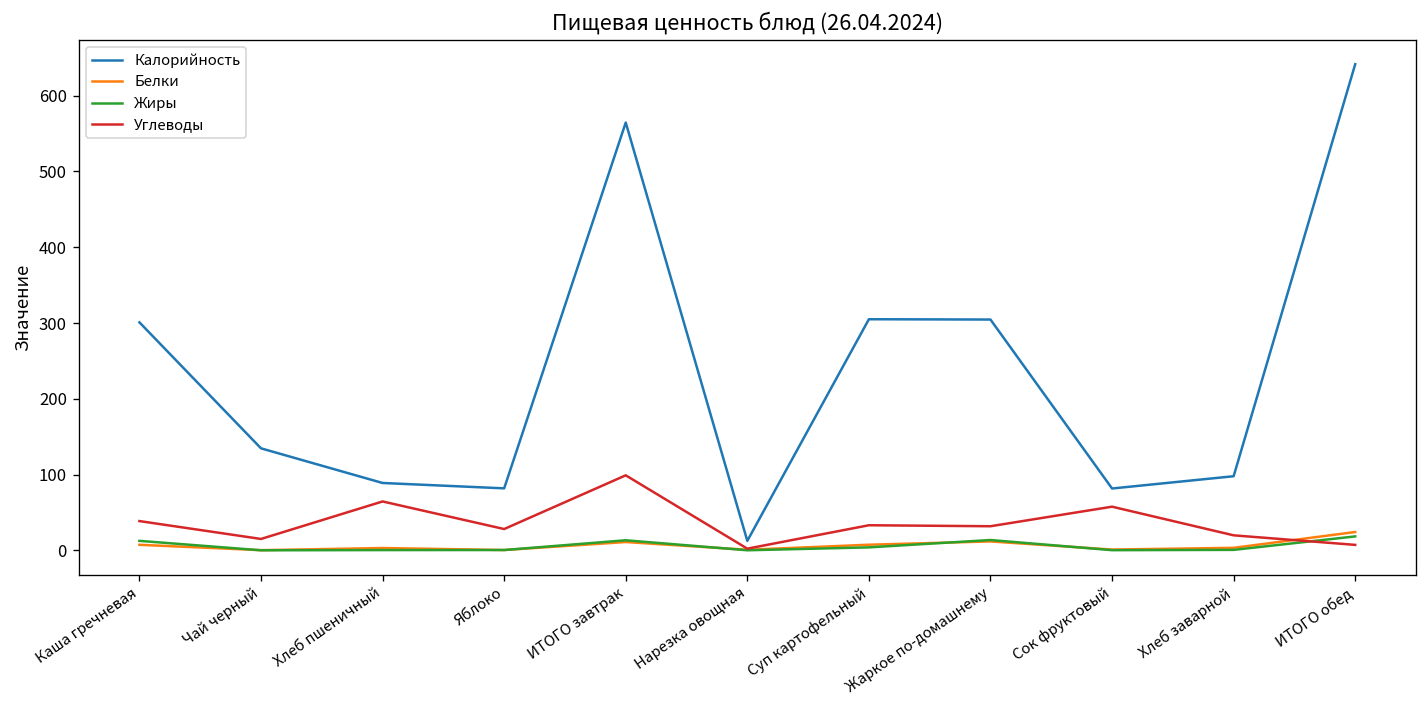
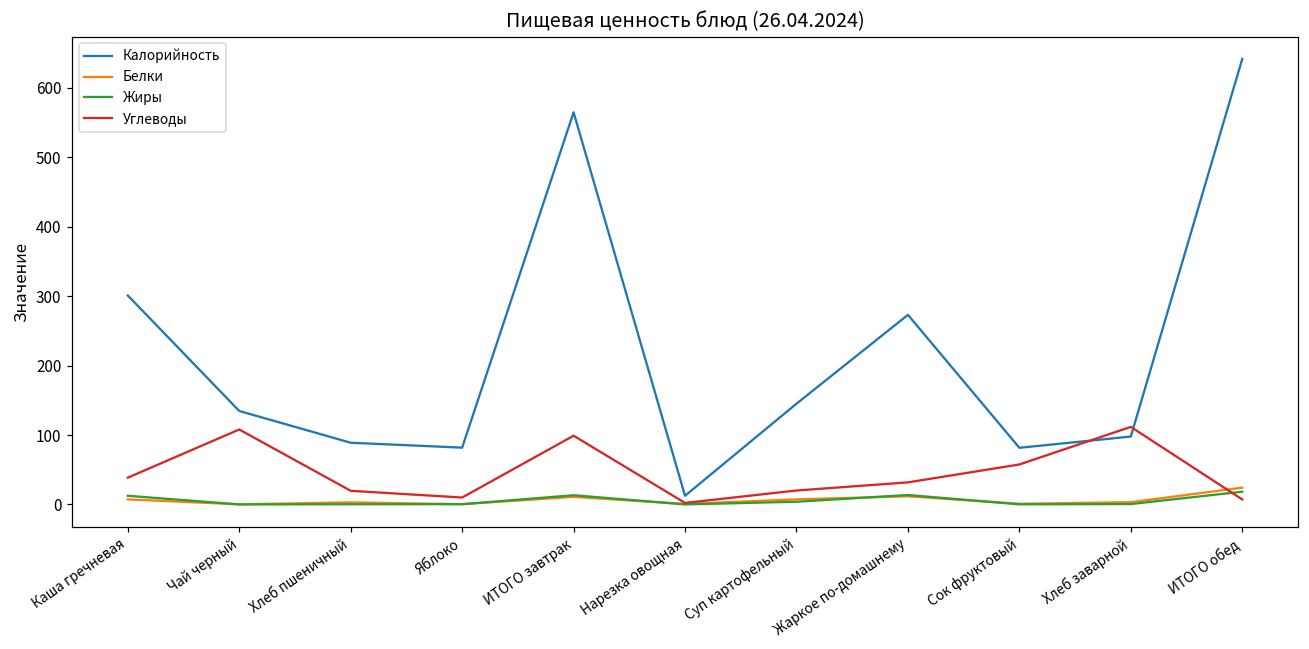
  {
    "Калорийность": {
      "Каша гречневая": 300,
      "Чай черный": 130,
      "Хлеб пшеничный": 90,
      "Яблоко": 80,
      "ИТОГО завтрак": 560,
      "Нарезка овощная": 10,
-     "Суп картофельный": 310,
-     "Жаркое по-домашнему": 300,
+     "Суп картофельный": 150,
+     "Жаркое по-домашнему": 270,
      "Сок фруктовый": 80,
      "Хлеб заварной": 100,
      "ИТОГО обед": 640
    },
    "Белки": {
      "Каша гречневая": 10,
      "ИТОГО обед": 20
    },
    "Жиры": {
      "Каша гречневая": 10,
      "ИТОГО обед": 20
    },
    "Углеводы": {
      "Каша гречневая": 40,
-     "Чай черный": 20,
-     "Хлеб пшеничный": 60,
-     "Яблоко": 30,
+     "Чай черный": 110,
+     "Хлеб пшеничный": 20,
+     "Яблоко": 10,
      "ИТОГО завтрак": 100,
-     "Суп картофельный": 30,
+     "Суп картофельный": 20,
      "Жаркое по-домашнему": 30,
      "Сок фруктовый": 60,
-     "Хлеб заварной": 20,
+     "Хлеб заварной": 110,
      "ИТОГО обед": 10
    }
  }
